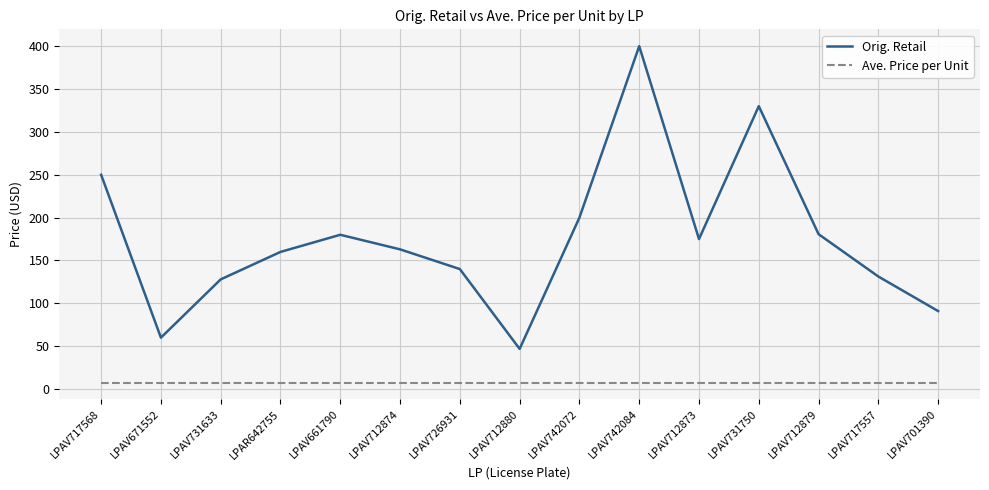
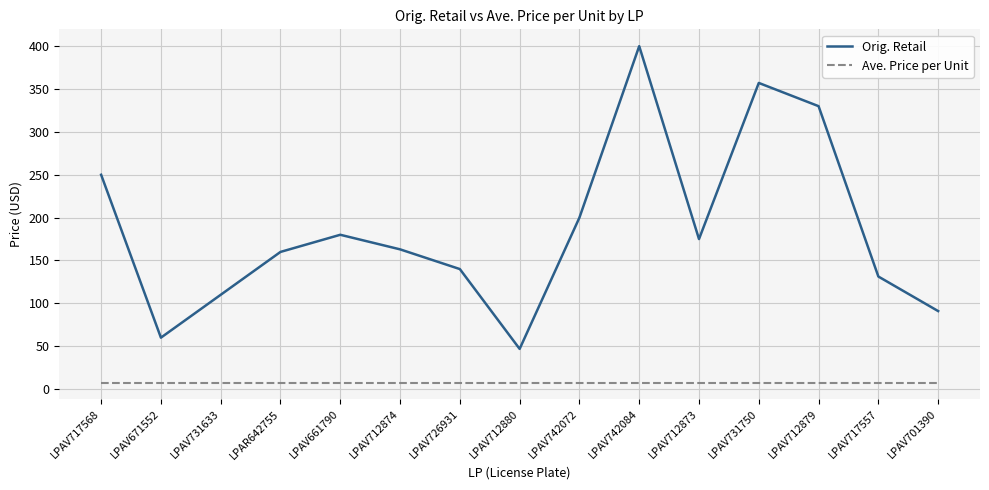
  {
    "Orig. Retail": {
      "LPAV717568": 250,
      "LPAV671552": 60,
-     "LPAV731633": 130,
+     "LPAV731633": 110,
      "LPAR642755": 160,
      "LPAV661790": 180,
      "LPAV712874": 160,
      "LPAV726931": 140,
      "LPAV712880": 50,
      "LPAV742072": 200,
      "LPAV742084": 400,
      "LPAV712873": 170,
-     "LPAV731750": 330,
-     "LPAV712879": 180,
+     "LPAV731750": 360,
+     "LPAV712879": 330,
      "LPAV717557": 130,
      "LPAV701390": 90
    },
    "Ave. Price per Unit": {
      "LPAV717568": 10,
      "LPAV671552": 10,
      "LPAV731633": 10,
      "LPAR642755": 10,
      "LPAV661790": 10,
      "LPAV712874": 10,
      "LPAV726931": 10,
      "LPAV712880": 10,
      "LPAV742072": 10,
      "LPAV742084": 10,
      "LPAV712873": 10,
      "LPAV731750": 10,
      "LPAV712879": 10,
      "LPAV717557": 10,
      "LPAV701390": 10
    }
  }
